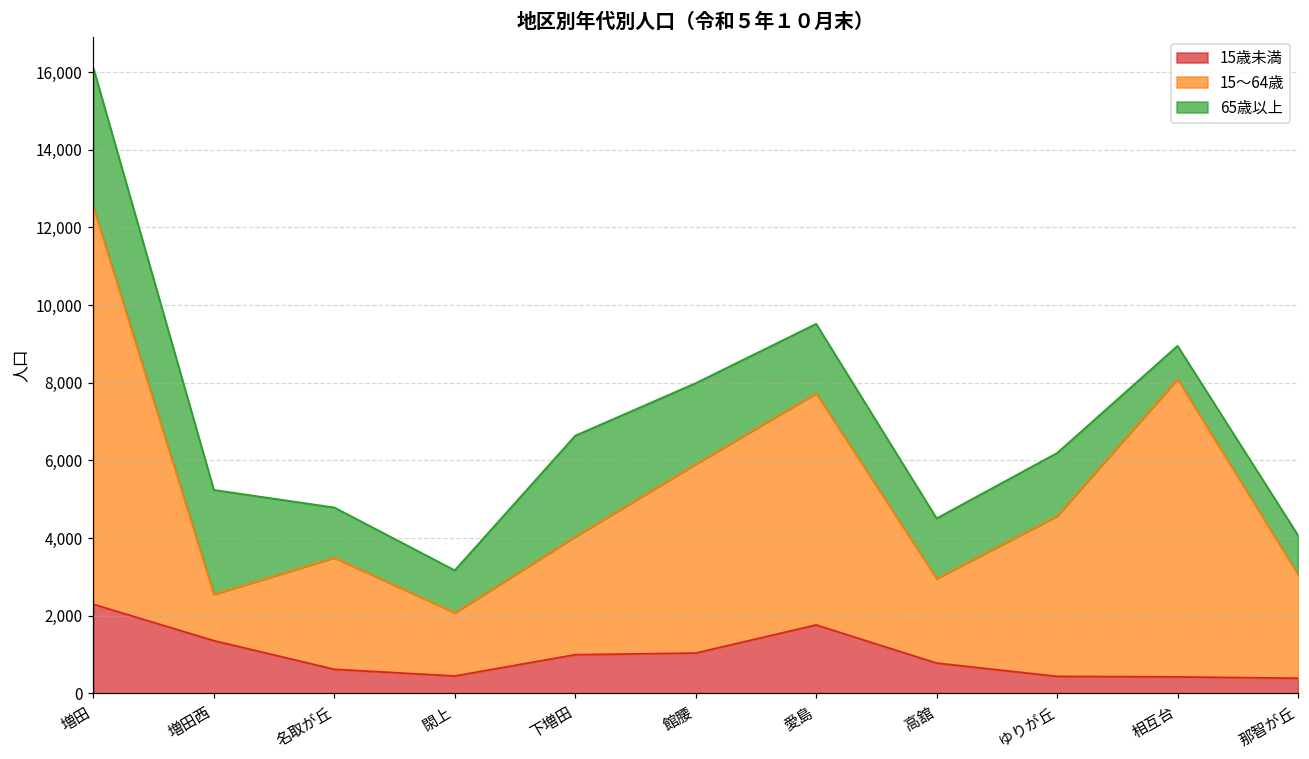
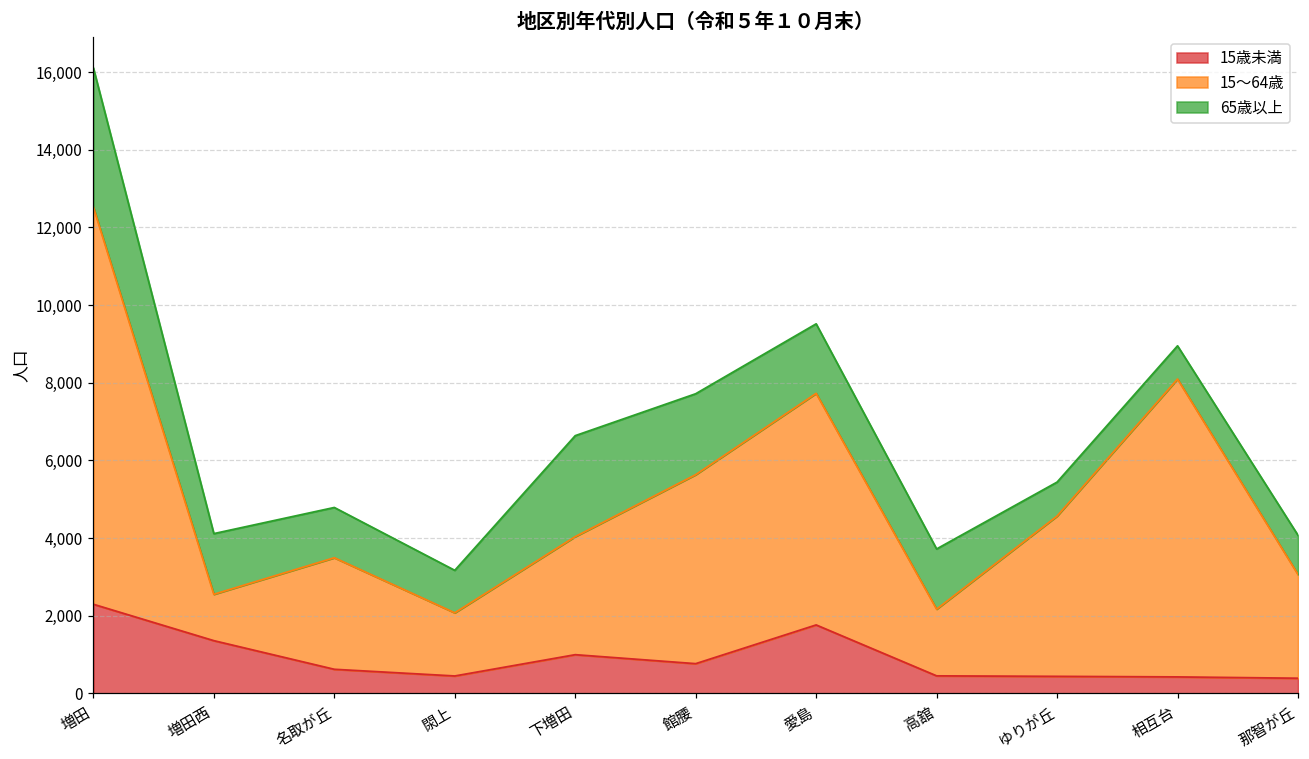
  {
    "15歳未満": {
      "増田": "2,300",
      "増田西": "1,400",
      "名取が丘": "600",
      "閖上": "400",
      "下増田": "1,000",
-     "館腰": "1,000",
+     "館腰": "800",
      "愛島": "1,800",
-     "高舘": "800",
+     "高舘": "500",
      "ゆりが丘": "400",
      "相互台": "400",
      "那智が丘": "400"
    },
    "15～64歳": {
      "増田": "10,200",
      "増田西": "1,200",
      "名取が丘": "2,900",
      "閖上": "1,600",
      "下増田": "3,000",
      "館腰": "4,900",
      "愛島": "6,000",
-     "高舘": "2,200",
+     "高舘": "1,700",
      "ゆりが丘": "4,100",
      "相互台": "7,700",
      "那智が丘": "2,700"
    },
    "65歳以上": {
      "増田": "3,600",
-     "増田西": "2,700",
+     "増田西": "1,600",
      "名取が丘": "1,300",
      "閖上": "1,100",
      "下増田": "2,600",
      "館腰": "2,100",
      "愛島": "1,800",
      "高舘": "1,500",
-     "ゆりが丘": "1,600",
+     "ゆりが丘": "900",
      "相互台": "900",
      "那智が丘": "1,000"
    }
  }
